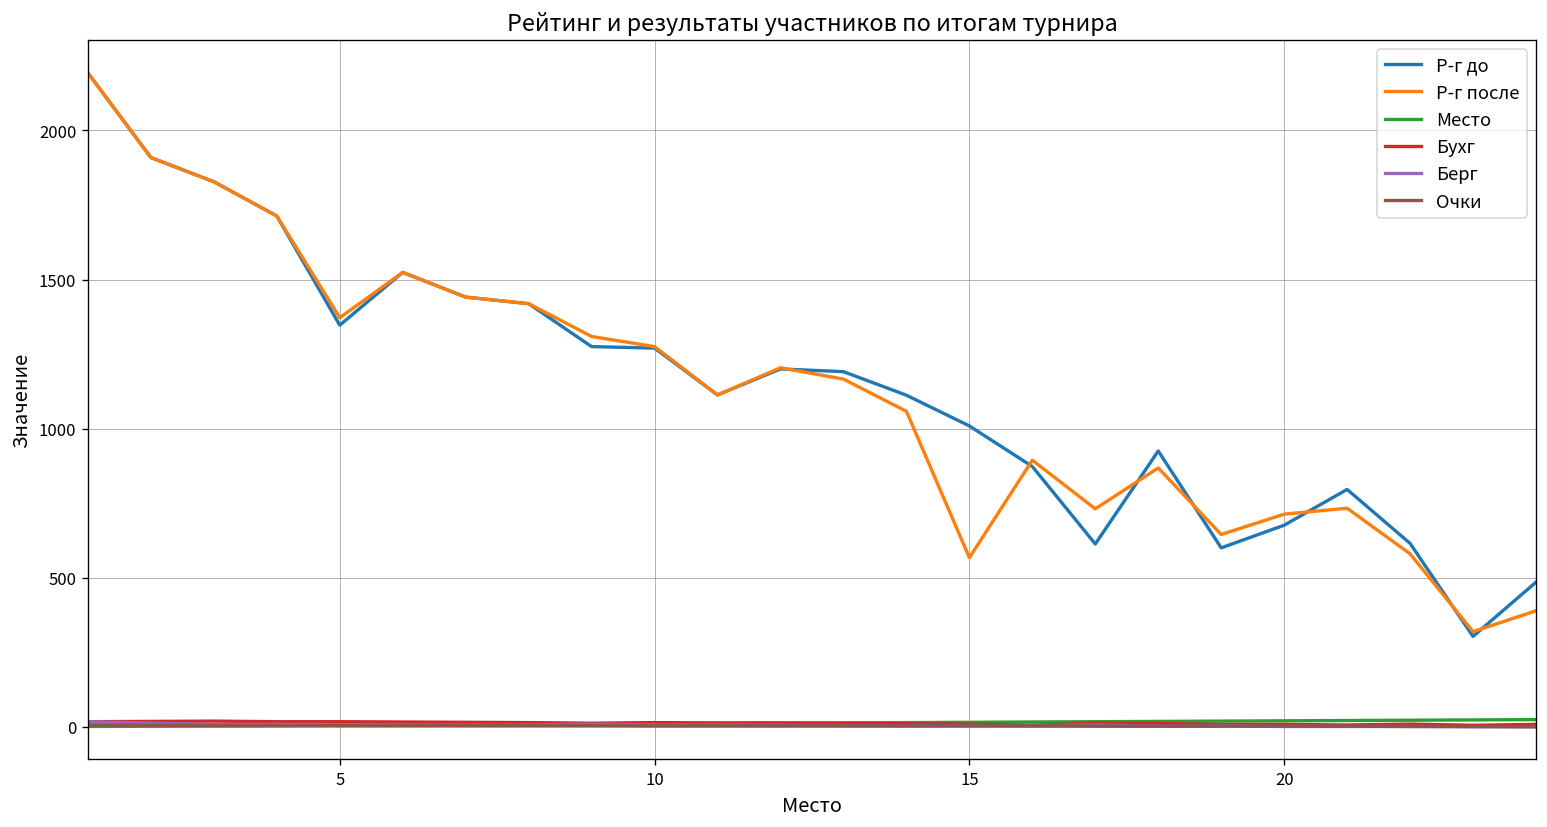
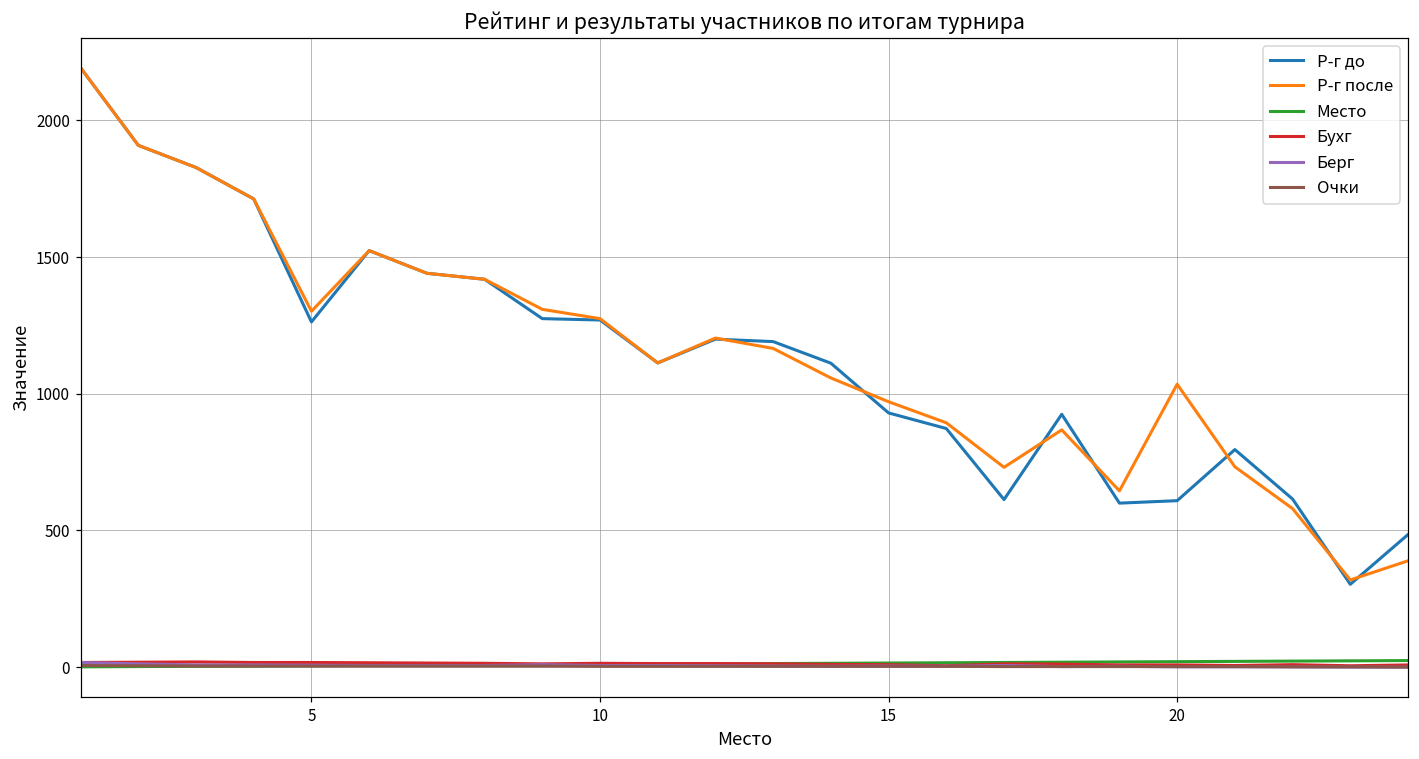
  {
    "Р-г до": {
-     "5": 1350,
-     "15": 1010,
-     "20": 680
+     "5": 1260,
+     "15": 930,
+     "20": 610
    },
    "Р-г после": {
-     "5": 1370,
-     "15": 570,
-     "20": 710
+     "5": 1300,
+     "15": 970,
+     "20": 1040
    },
    "Место": {
      "20": 20
    }
  }
